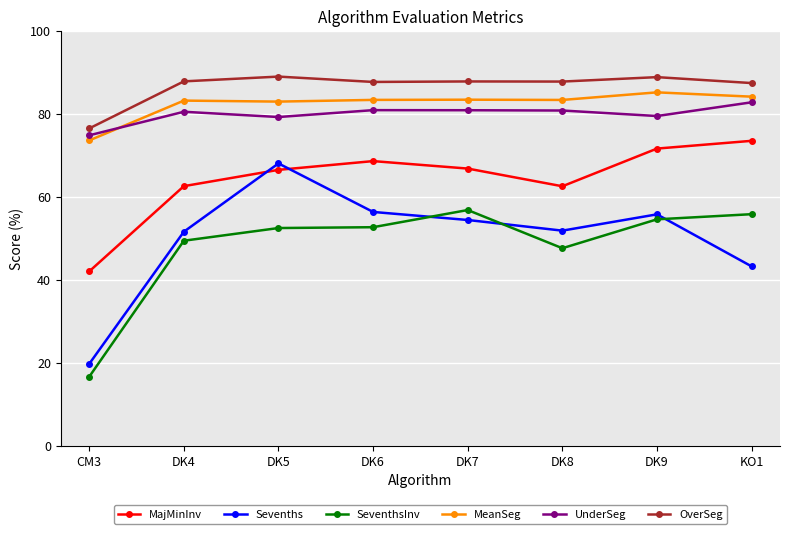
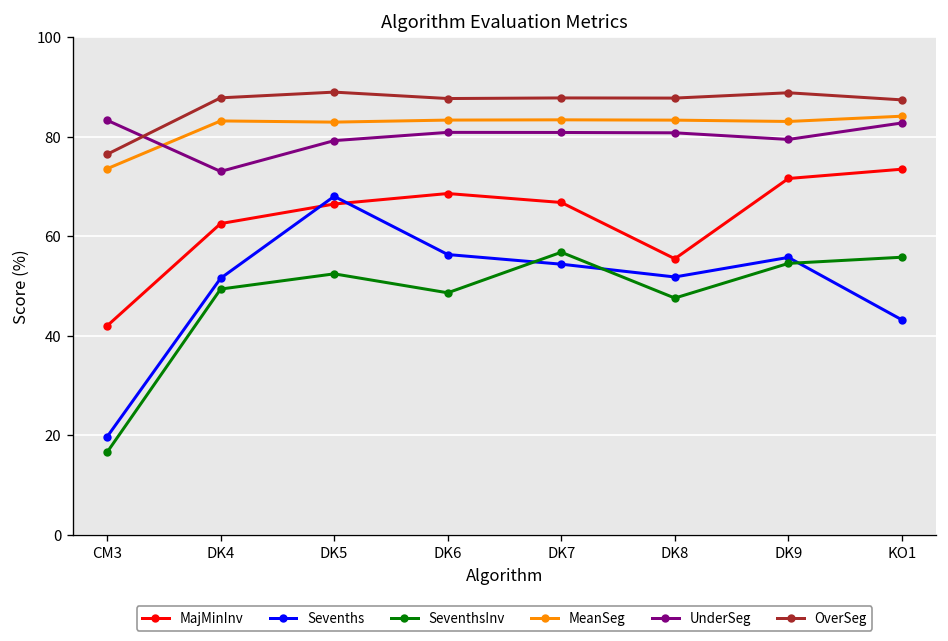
  {
    "MajMinInv": {
      "CM3": 42,
      "DK4": 63,
      "DK5": 67,
      "DK6": 69,
      "DK7": 67,
-     "DK8": 63,
+     "DK8": 56,
      "DK9": 72,
      "KO1": 74
    },
    "Sevenths": {
      "CM3": 20,
      "DK4": 52,
      "DK5": 68,
      "DK6": 56,
      "DK7": 54,
      "DK8": 52,
      "DK9": 56,
      "KO1": 43
    },
    "SeventhsInv": {
      "CM3": 17,
      "DK4": 49,
      "DK5": 52,
-     "DK6": 53,
+     "DK6": 49,
      "DK7": 57,
      "DK8": 48,
      "DK9": 55,
      "KO1": 56
    },
    "MeanSeg": {
      "CM3": 74,
      "DK4": 83,
      "DK5": 83,
      "DK6": 83,
      "DK7": 83,
      "DK8": 83,
-     "DK9": 85,
+     "DK9": 83,
      "KO1": 84
    },
    "UnderSeg": {
-     "CM3": 75,
-     "DK4": 81,
+     "CM3": 83,
+     "DK4": 73,
      "DK5": 79,
      "DK6": 81,
      "DK7": 81,
      "DK8": 81,
      "DK9": 79,
      "KO1": 83
    },
    "OverSeg": {
      "CM3": 77,
      "DK4": 88,
      "DK5": 89,
      "DK6": 88,
      "DK7": 88,
      "DK8": 88,
      "DK9": 89,
      "KO1": 87
    }
  }
